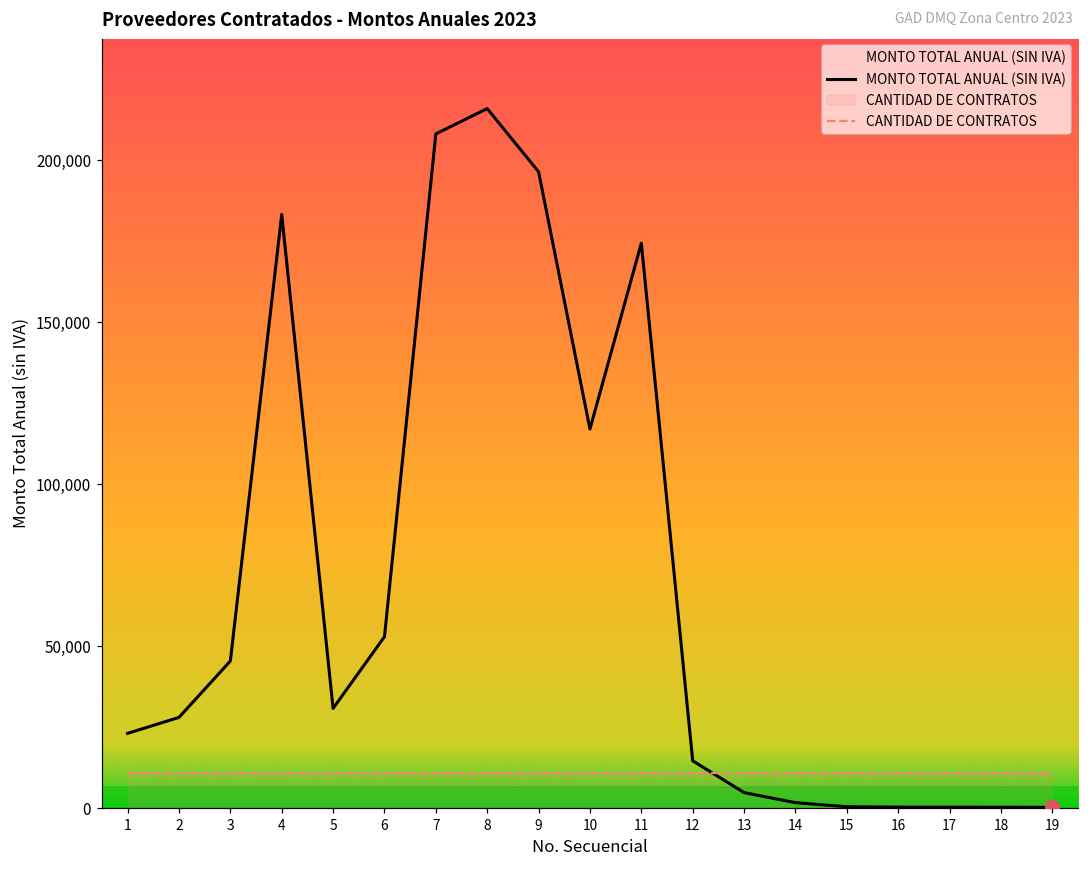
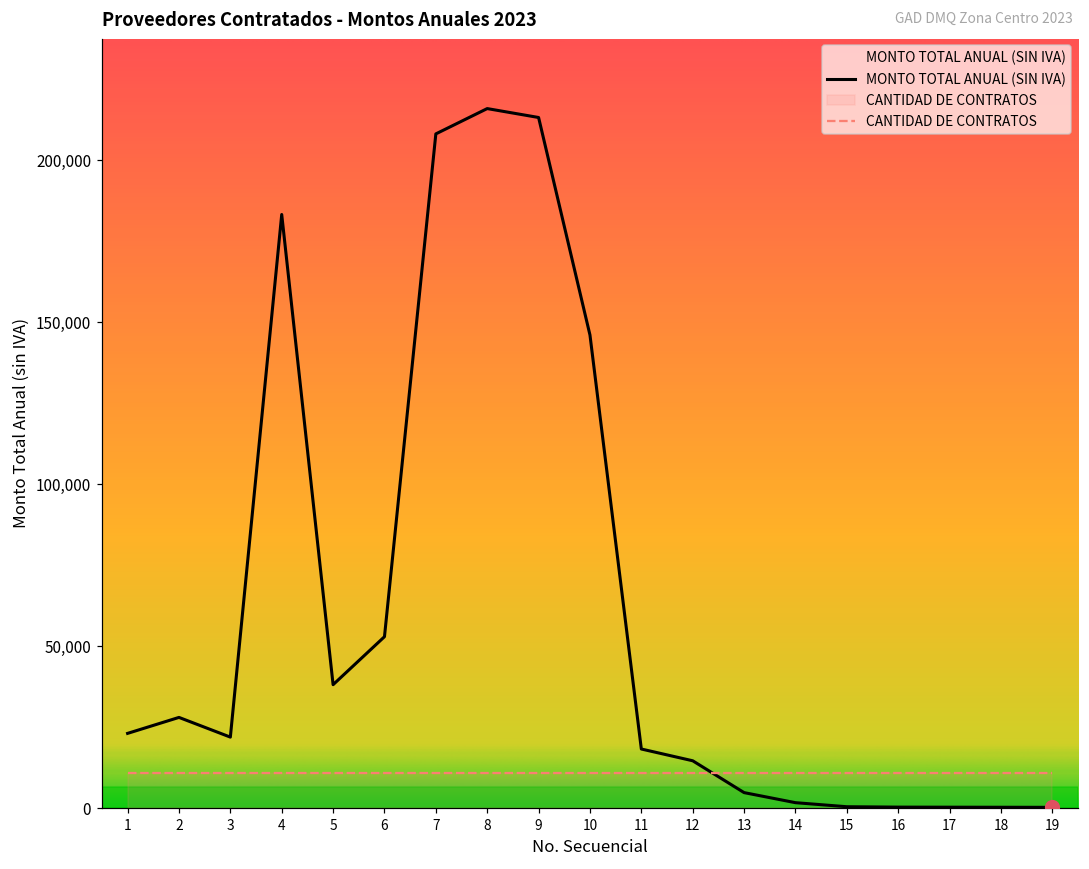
  {
    "MONTO TOTAL ANUAL (SIN IVA)": {
      "1": "23,000",
      "2": "28,000",
-     "3": "45,000",
+     "3": "22,000",
      "4": "183,000",
-     "5": "31,000",
+     "5": "38,000",
      "6": "53,000",
      "7": "208,000",
      "8": "216,000",
-     "9": "196,000",
-     "10": "117,000",
-     "11": "174,000",
+     "9": "213,000",
+     "10": "146,000",
+     "11": "18,000",
      "12": "15,000"
    }
  }
